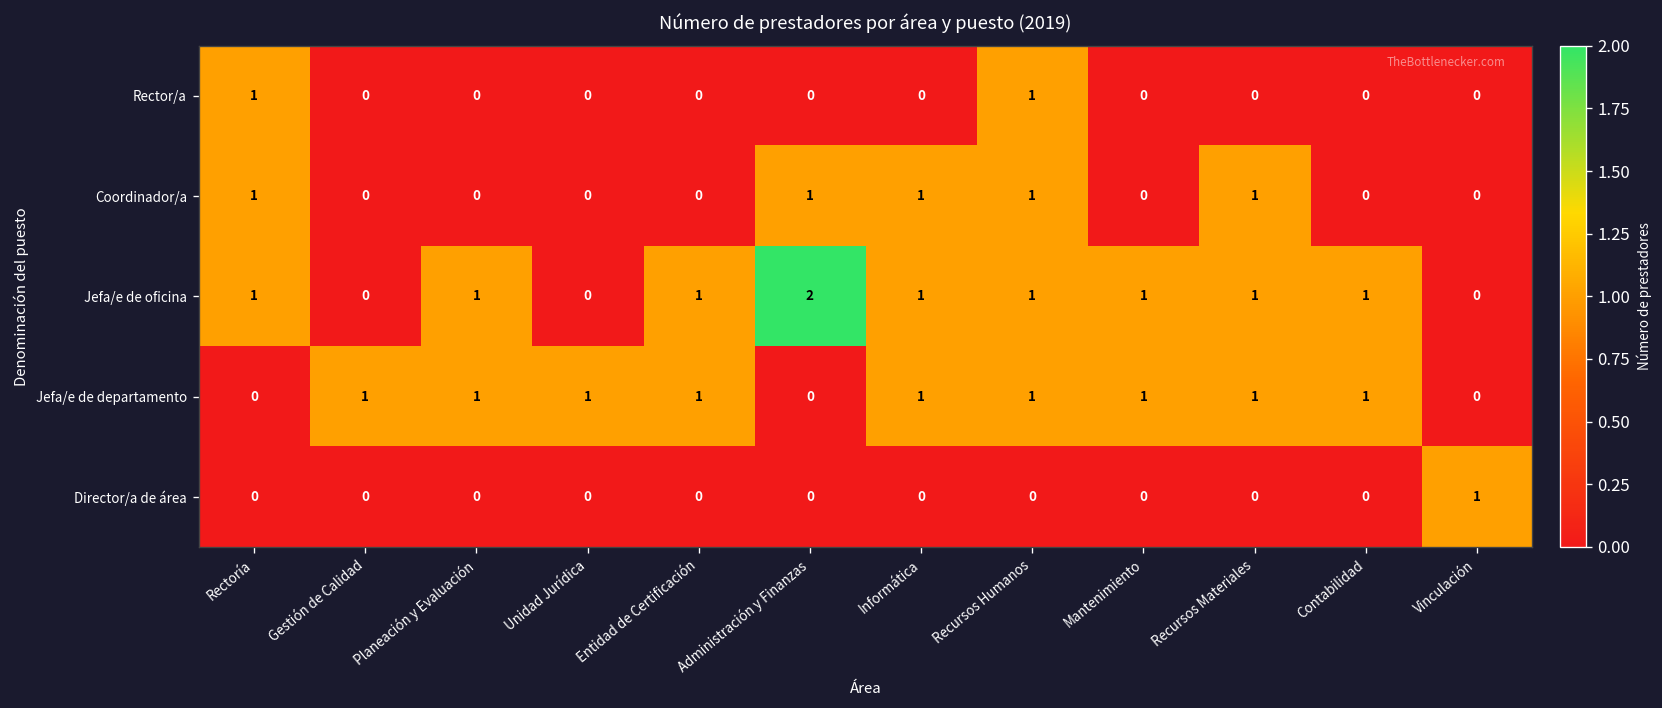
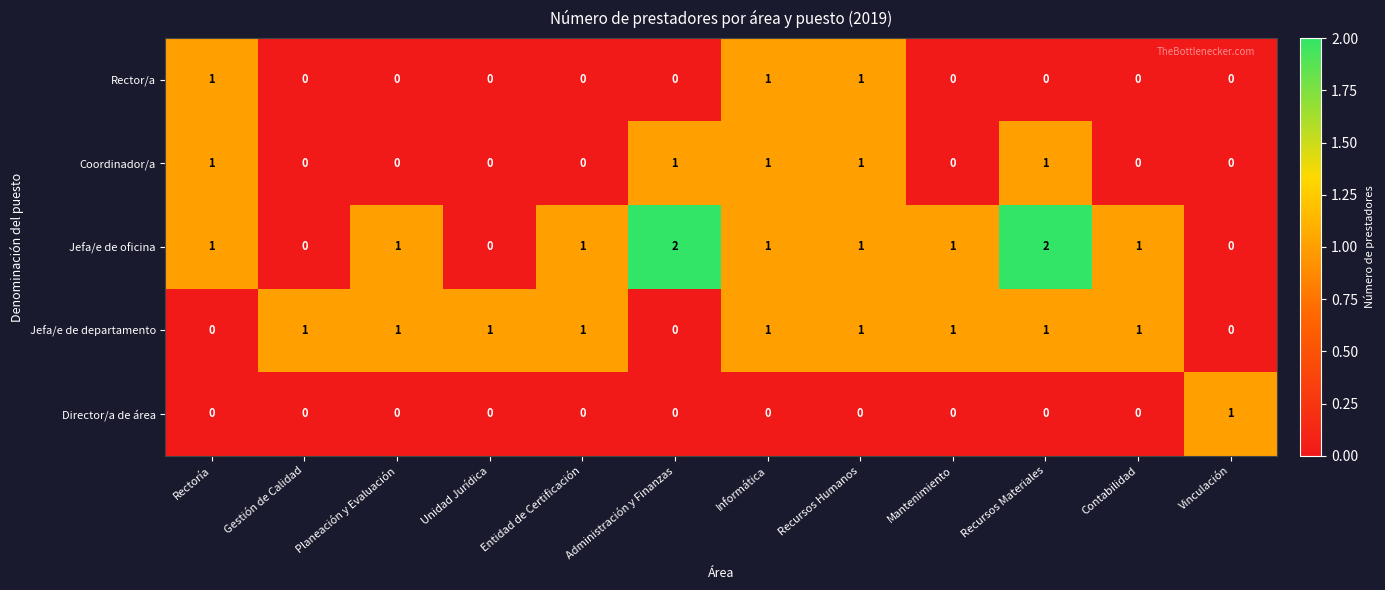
  {
    "Rector/a": {
      "Rectoría": 1,
      "Gestión de Calidad": 0,
      "Planeación y Evaluación": 0,
      "Unidad Jurídica": 0,
      "Entidad de Certificación": 0,
      "Administración y Finanzas": 0,
-     "Informática": 0,
+     "Informática": 1,
      "Recursos Humanos": 1,
      "Mantenimiento": 0,
      "Recursos Materiales": 0,
      "Contabilidad": 0
    },
    "Coordinador/a": {
      "Rectoría": 1,
      "Gestión de Calidad": 0,
      "Planeación y Evaluación": 0,
      "Unidad Jurídica": 0,
      "Entidad de Certificación": 0,
      "Administración y Finanzas": 1,
      "Informática": 1,
      "Recursos Humanos": 1,
      "Mantenimiento": 0,
      "Recursos Materiales": 1,
      "Contabilidad": 0,
      "Vinculación": 0
    },
    "Jefa/e de oficina": {
      "Rectoría": 1,
      "Gestión de Calidad": 0,
      "Planeación y Evaluación": 1,
      "Unidad Jurídica": 0,
      "Entidad de Certificación": 1,
      "Administración y Finanzas": 2,
      "Informática": 1,
      "Recursos Humanos": 1,
      "Mantenimiento": 1,
-     "Recursos Materiales": 1,
+     "Recursos Materiales": 2,
      "Contabilidad": 1,
      "Vinculación": 0
    },
    "Jefa/e de departamento": {
      "Rectoría": 0,
      "Gestión de Calidad": 1,
      "Planeación y Evaluación": 1,
      "Unidad Jurídica": 1,
      "Entidad de Certificación": 1,
      "Administración y Finanzas": 0,
      "Informática": 1,
      "Recursos Humanos": 1,
      "Mantenimiento": 1,
      "Recursos Materiales": 1,
      "Contabilidad": 1,
      "Vinculación": 0
    },
    "Director/a de área": {
      "Rectoría": 0,
      "Gestión de Calidad": 0,
      "Planeación y Evaluación": 0,
      "Unidad Jurídica": 0,
      "Entidad de Certificación": 0,
      "Administración y Finanzas": 0,
      "Informática": 0,
      "Recursos Humanos": 0,
      "Mantenimiento": 0,
      "Recursos Materiales": 0,
      "Contabilidad": 0,
      "Vinculación": 1
    }
  }
